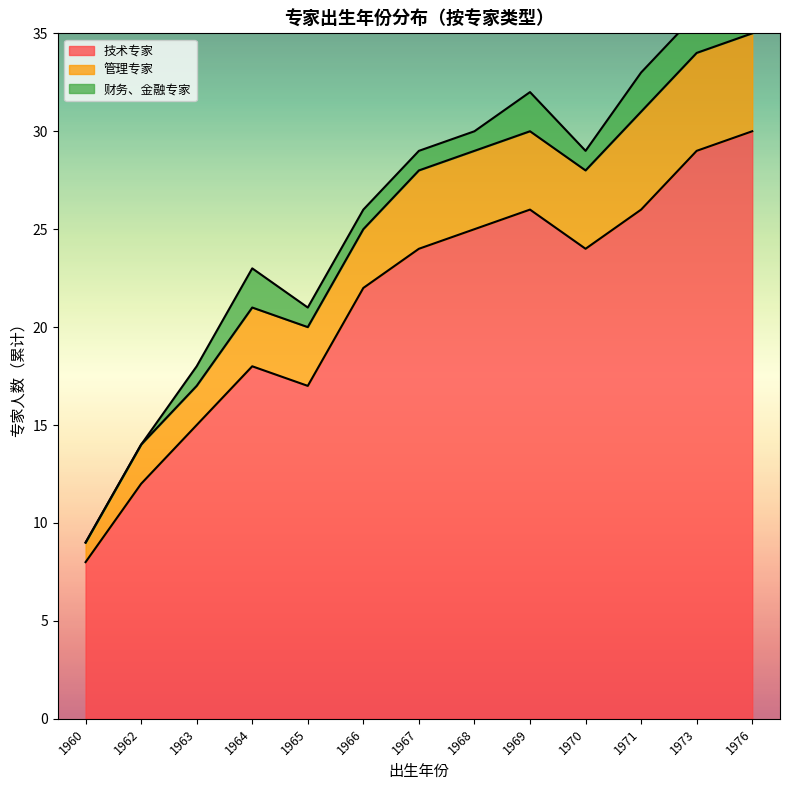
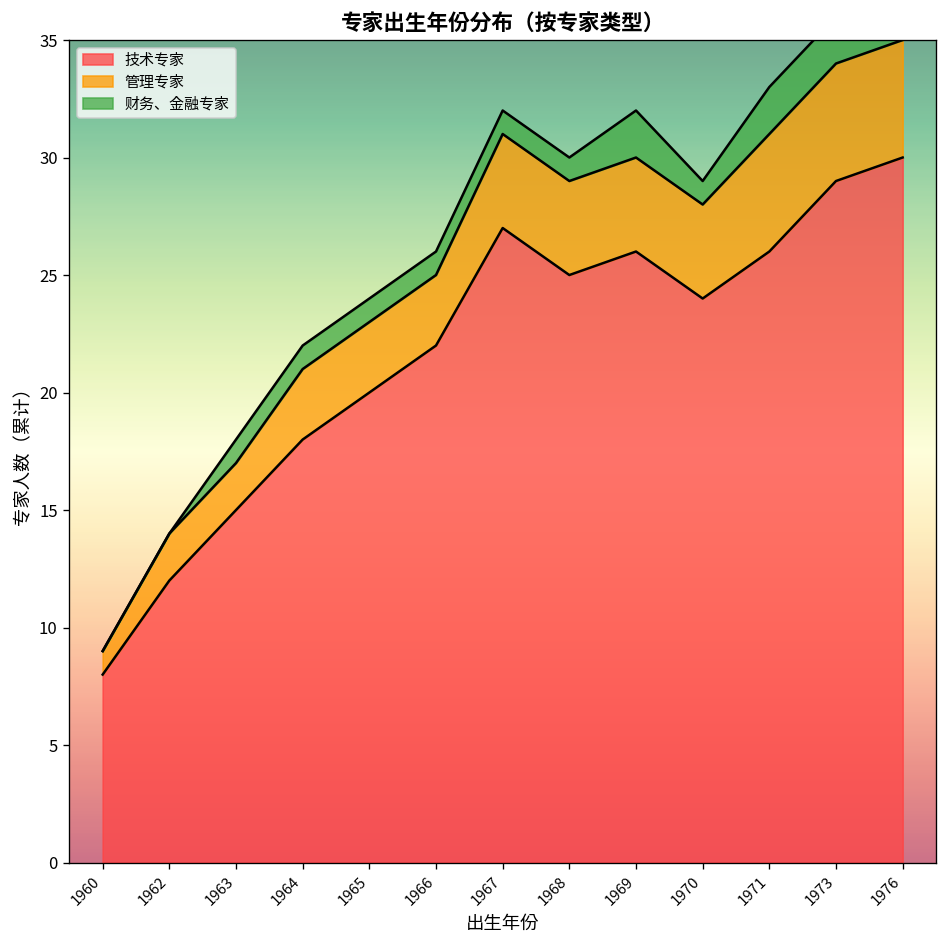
  {
    "技术专家": {
      "1960": 8,
      "1962": 12,
      "1963": 15,
      "1964": 18,
-     "1965": 17,
+     "1965": 20,
      "1966": 22,
-     "1967": 24,
+     "1967": 27,
      "1968": 25,
      "1969": 26,
      "1970": 24,
      "1971": 26,
      "1973": 29,
      "1976": 30
    },
    "管理专家": {
      "1963": 2,
      "1964": 3,
      "1965": 3,
      "1966": 3,
      "1967": 4,
      "1968": 4,
      "1969": 4,
      "1970": 4,
      "1971": 5,
      "1973": 5,
      "1976": 5
    },
    "财务、金融专家": {
      "1963": 1,
-     "1964": 2,
+     "1964": 1,
      "1965": 1,
      "1966": 1,
      "1967": 1,
      "1968": 1,
      "1969": 2,
      "1970": 1,
      "1971": 2
    }
  }
